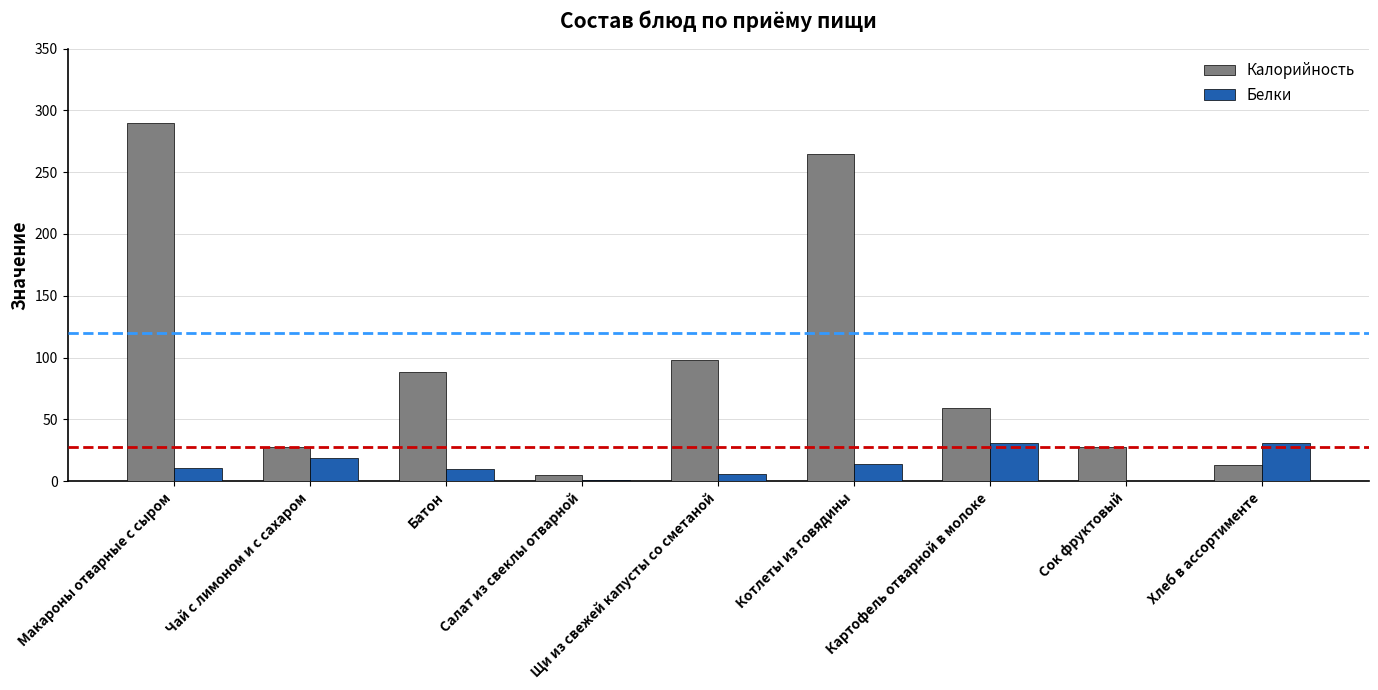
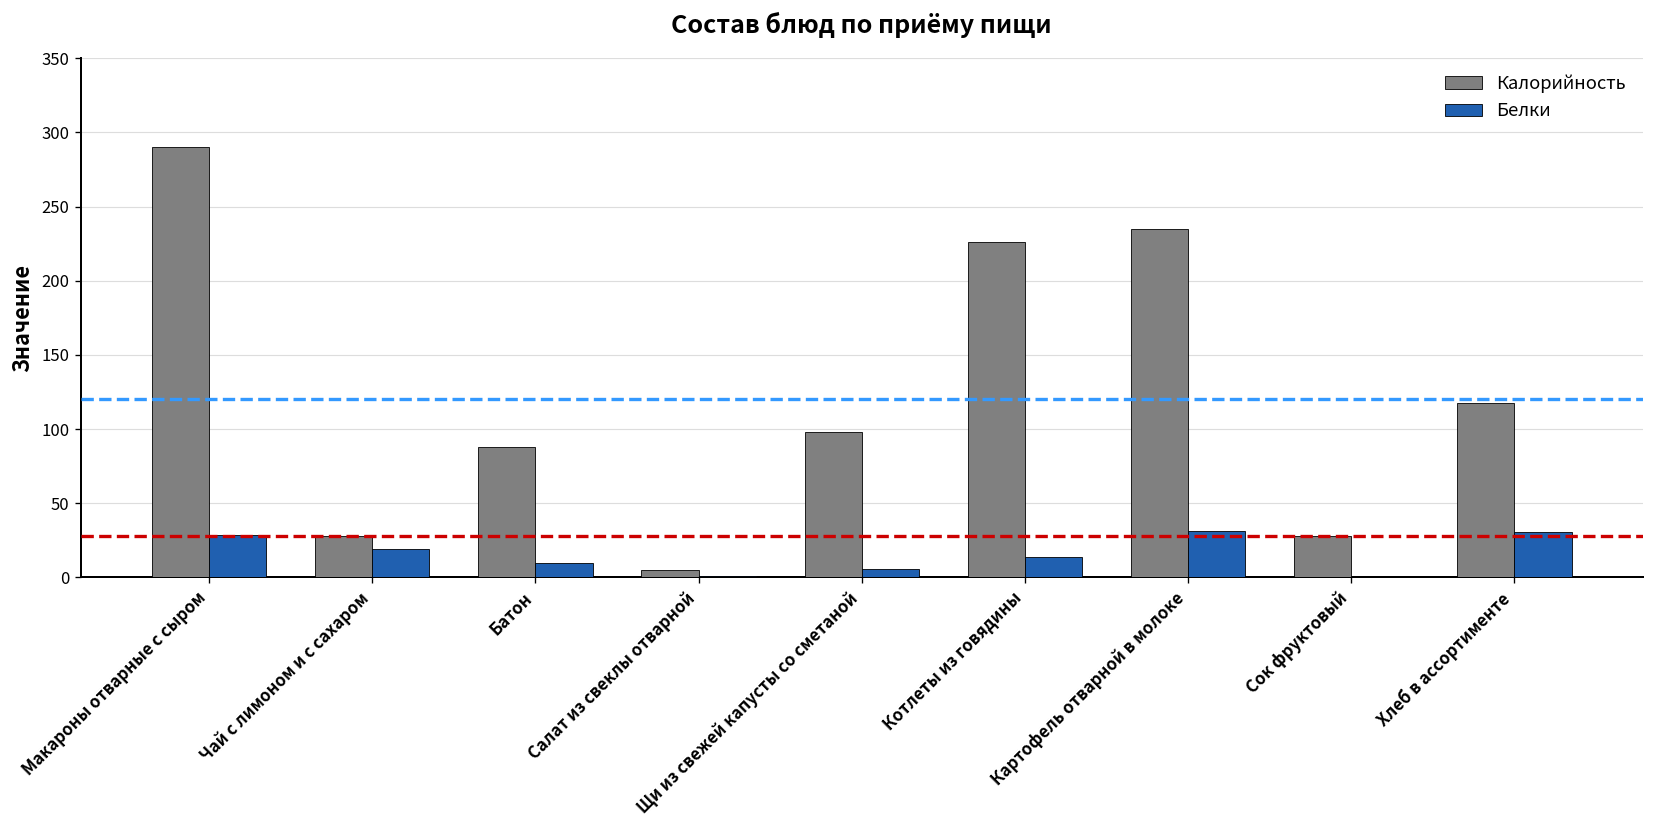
  {
    "Калорийность": {
      "Макароны отварные с сыром": 290,
      "Чай с лимоном и с сахаром": 28,
      "Батон": 88,
      "Салат из свеклы отварной": 5,
      "Щи из свежей капусты со сметаной": 98,
-     "Котлеты из говядины": 264,
-     "Картофель отварной в молоке": 60,
+     "Котлеты из говядины": 226,
+     "Картофель отварной в молоке": 235,
      "Сок фруктовый": 28,
-     "Хлеб в ассортименте": 13
+     "Хлеб в ассортименте": 117
    },
    "Белки": {
-     "Макароны отварные с сыром": 11,
+     "Макароны отварные с сыром": 28,
      "Чай с лимоном и с сахаром": 19,
      "Батон": 10,
      "Щи из свежей капусты со сметаной": 6,
      "Котлеты из говядины": 14,
      "Картофель отварной в молоке": 31,
      "Сок фруктовый": 0,
      "Хлеб в ассортименте": 31
    }
  }
